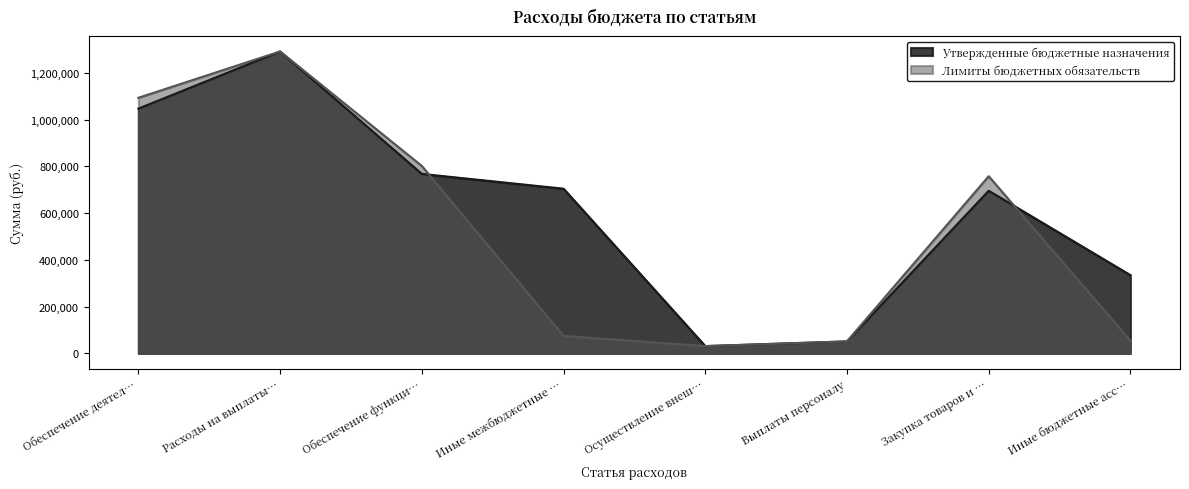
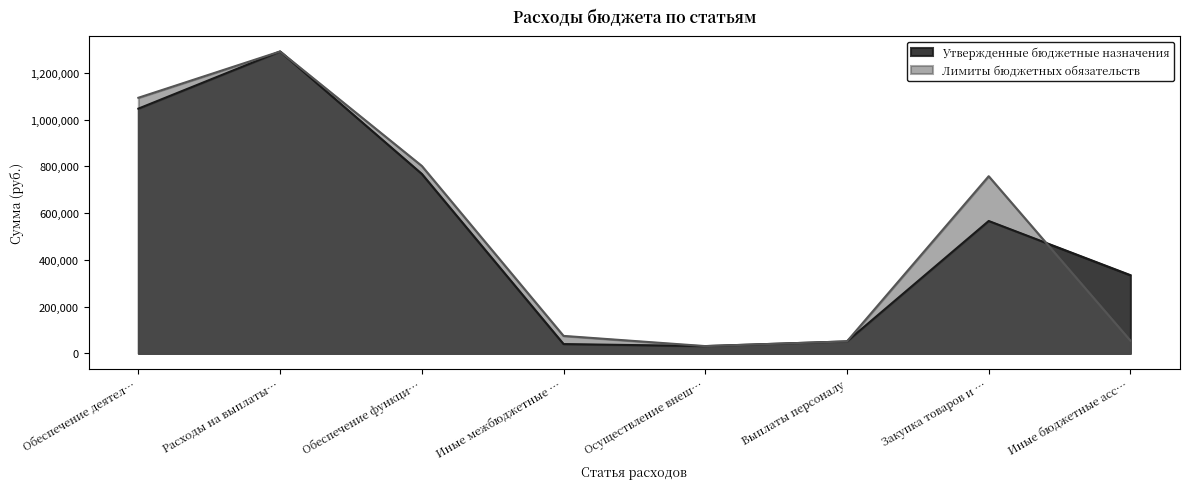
  {
    "Утвержденные бюджетные назначения": {
      "Обеспечение деятел…": "1,050,000",
      "Обеспечение функци…": "770,000",
-     "Иные межбюджетные …": "700,000",
-     "Закупка товаров и …": "700,000",
+     "Иные межбюджетные …": "40,000",
+     "Закупка товаров и …": "570,000",
      "Иные бюджетные асс…": "330,000"
    },
    "Лимиты бюджетных обязательств": {
      "Обеспечение деятел…": "1,090,000",
      "Обеспечение функци…": "800,000",
      "Иные межбюджетные …": "70,000",
      "Закупка товаров и …": "760,000",
      "Иные бюджетные асс…": "50,000"
    }
  }
